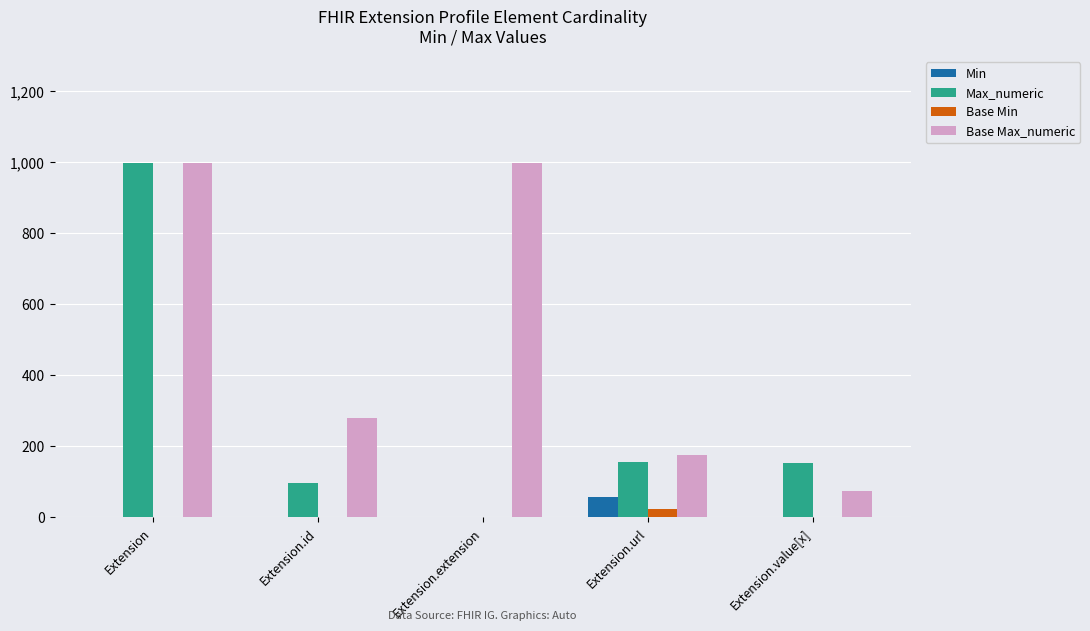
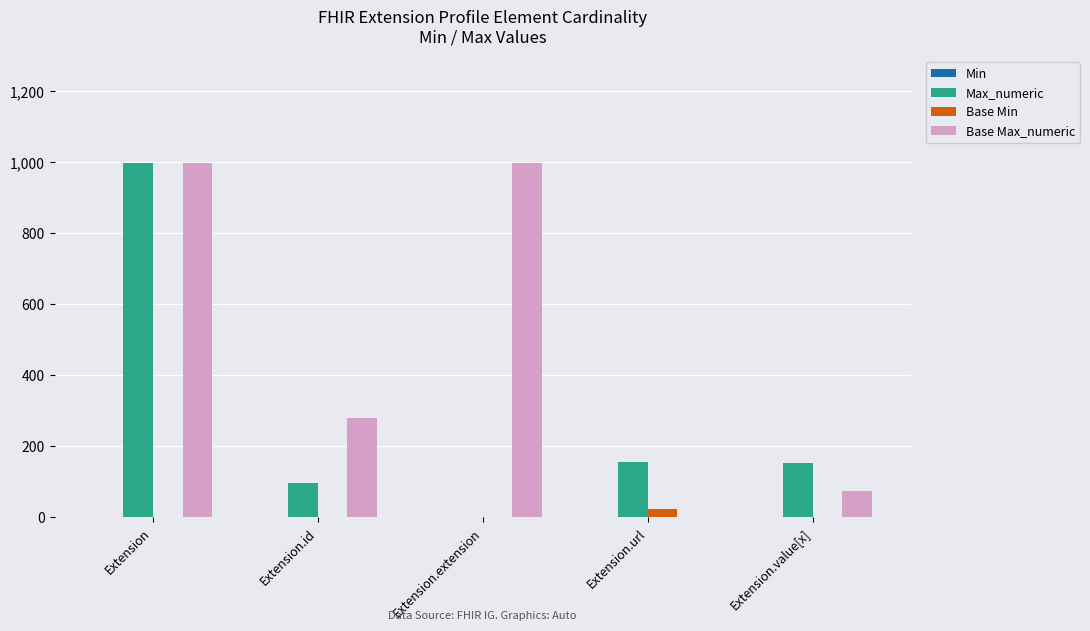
  {
    "Min": {
      "Extension": "0",
      "Extension.id": "0",
      "Extension.extension": "0",
-     "Extension.url": "60",
+     "Extension.url": "0",
      "Extension.value[x]": "0"
    },
    "Max_numeric": {
      "Extension": "1,000",
      "Extension.id": "100",
      "Extension.extension": "0",
      "Extension.url": "160",
      "Extension.value[x]": "150"
    },
    "Base Min": {
      "Extension": "0",
      "Extension.id": "0",
      "Extension.extension": "0",
      "Extension.url": "30",
      "Extension.value[x]": "0"
    },
    "Base Max_numeric": {
      "Extension": "1,000",
      "Extension.id": "280",
      "Extension.extension": "1,000",
-     "Extension.url": "180",
+     "Extension.url": "0",
      "Extension.value[x]": "70"
    }
  }
